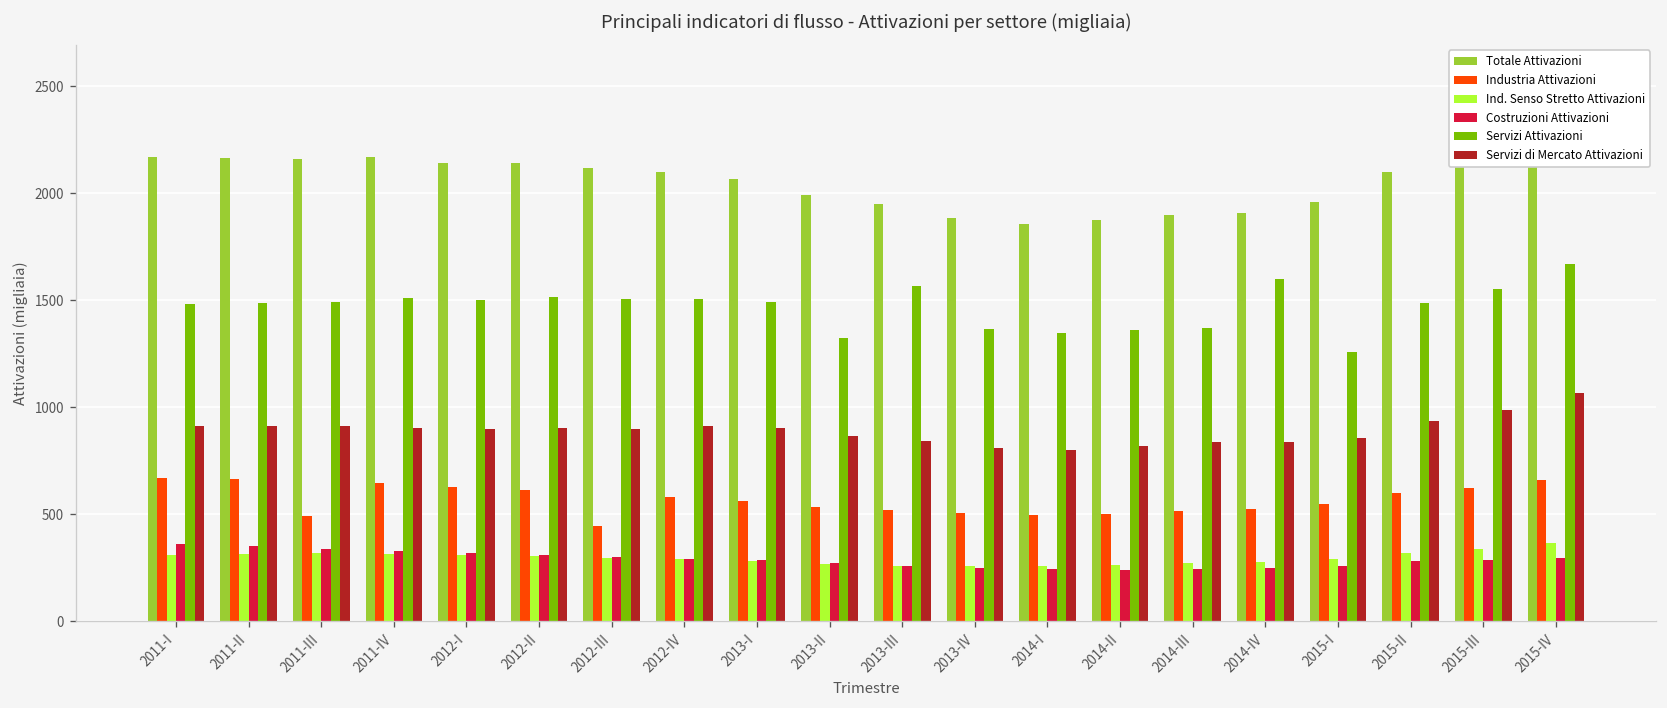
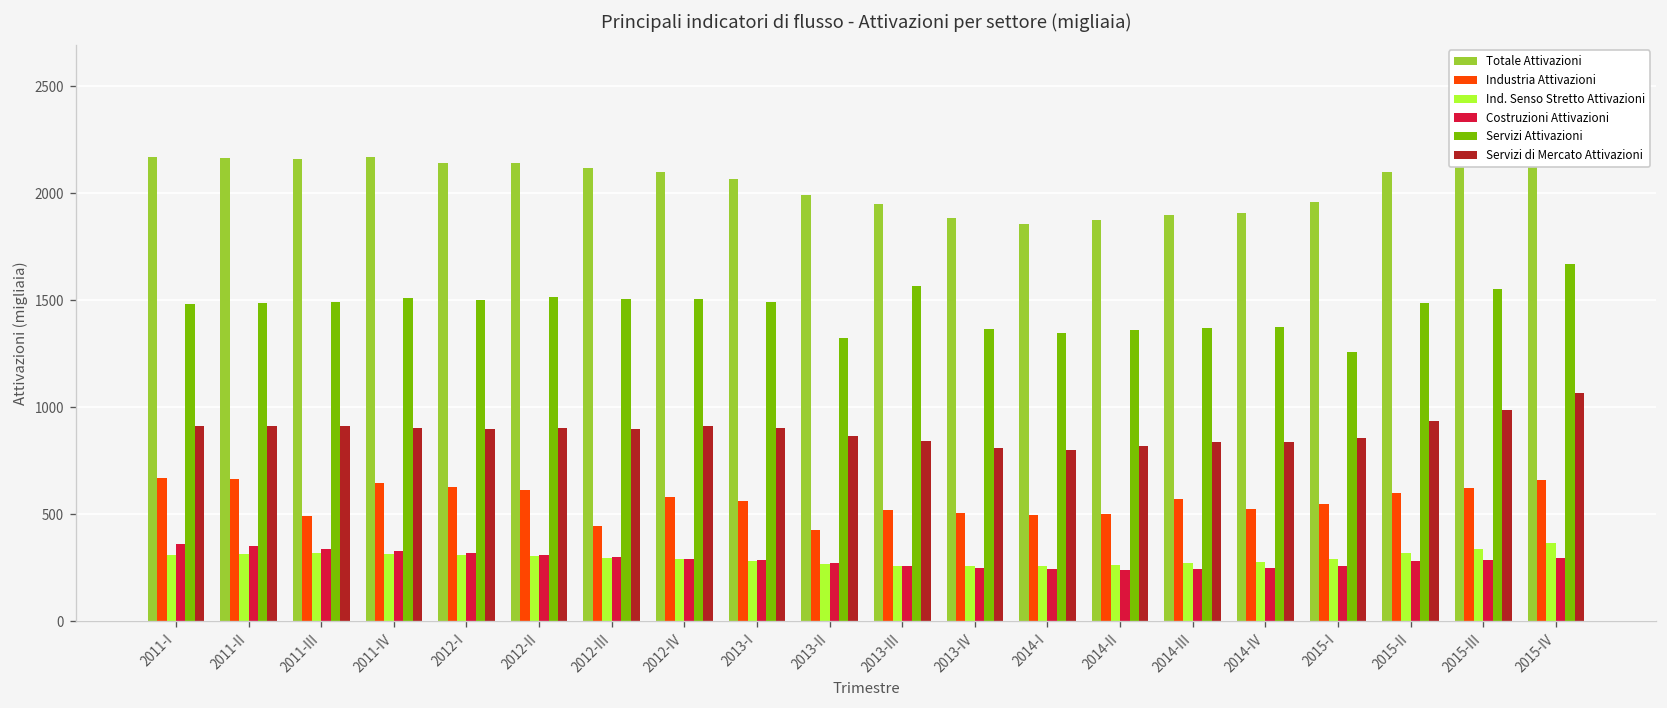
  {
    "Industria Attivazioni": {
      "2011-I": 670,
      "2011-II": 660,
      "2011-III": 490,
      "2011-IV": 640,
      "2012-I": 630,
      "2012-II": 610,
      "2012-III": 450,
      "2012-IV": 580,
      "2013-I": 560,
-     "2013-II": 530,
+     "2013-II": 430,
      "2013-III": 520,
      "2013-IV": 510,
      "2014-I": 500,
      "2014-II": 500,
-     "2014-III": 510,
+     "2014-III": 570,
      "2014-IV": 520,
      "2015-I": 550,
      "2015-II": 600,
      "2015-III": 620,
      "2015-IV": 660
    },
    "Servizi Attivazioni": {
      "2011-I": 1480,
      "2011-II": 1490,
      "2011-III": 1490,
      "2011-IV": 1510,
      "2012-I": 1500,
      "2012-II": 1510,
      "2012-III": 1510,
      "2012-IV": 1510,
      "2013-I": 1490,
      "2013-II": 1320,
      "2013-III": 1570,
      "2013-IV": 1370,
      "2014-I": 1350,
      "2014-II": 1360,
      "2014-III": 1370,
-     "2014-IV": 1600,
+     "2014-IV": 1370,
      "2015-I": 1260,
      "2015-II": 1490,
      "2015-III": 1550,
      "2015-IV": 1670
    }
  }
